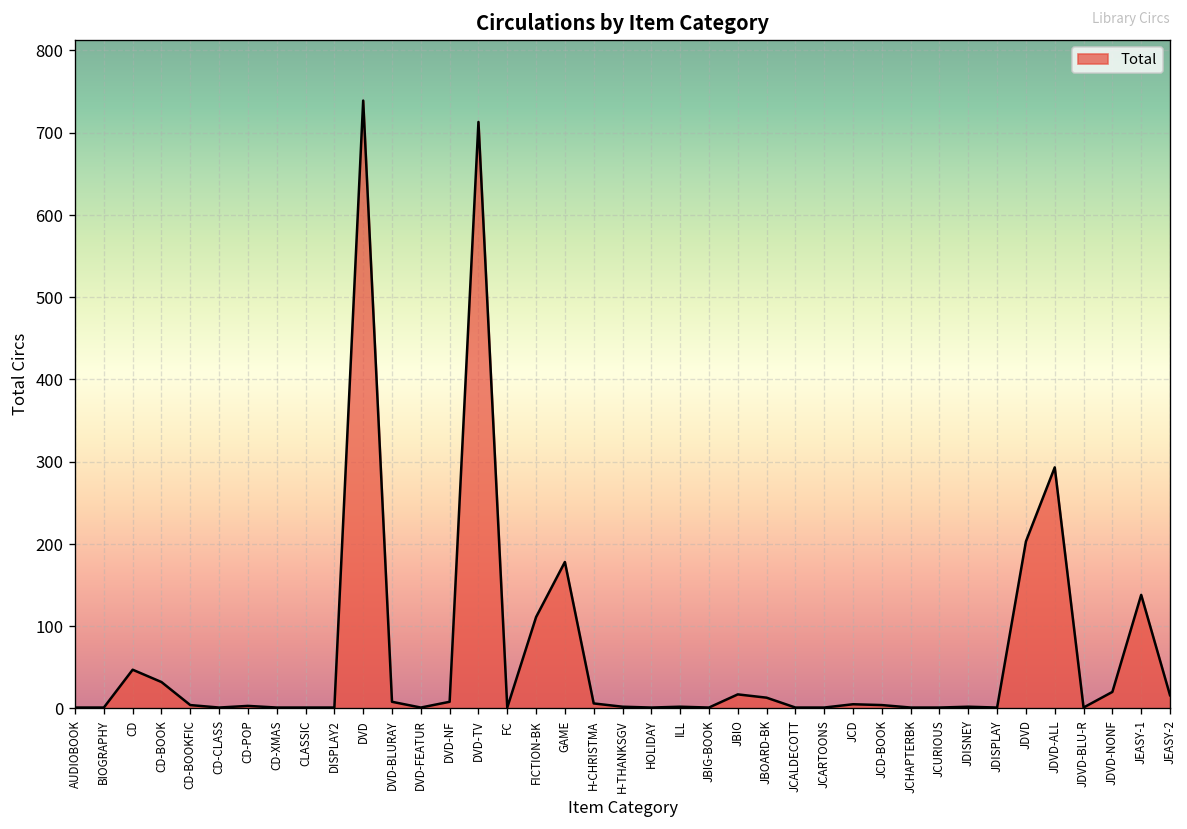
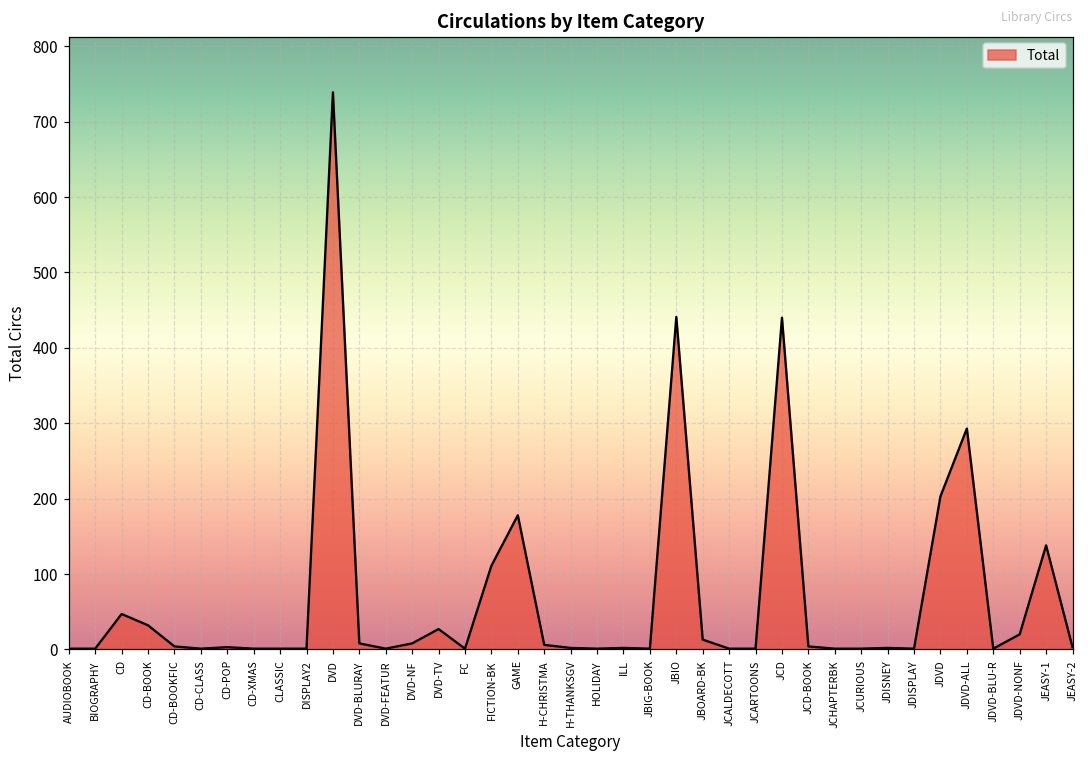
  {
    "AUDIOBOOK": 0,
    "BIOGRAPHY": 0,
    "CD": 50,
    "CD-BOOK": 30,
    "CD-BOOKFIC": 0,
    "CD-CLASS": 0,
    "CD-POP": 0,
    "CD-XMAS": 0,
    "CLASSIC": 0,
    "DISPLAY2": 0,
    "DVD": 740,
    "DVD-BLURAY": 10,
    "DVD-FEATUR": 0,
    "DVD-NF": 10,
-   "DVD-TV": 710,
+   "DVD-TV": 30,
    "FC": 0,
    "FICTION-BK": 110,
    "GAME": 180,
    "H-CHRISTMA": 10,
    "H-THANKSGV": 0,
    "HOLIDAY": 0,
    "ILL": 0,
    "JBIG-BOOK": 0,
-   "JBIO": 20,
+   "JBIO": 440,
    "JBOARD-BK": 10,
    "JCALDECOTT": 0,
    "JCARTOONS": 0,
-   "JCD": 10,
+   "JCD": 440,
    "JCD-BOOK": 0,
    "JCHAPTERBK": 0,
    "JCURIOUS": 0,
    "JDISNEY": 0,
    "JDISPLAY": 0,
    "JDVD": 200,
    "JDVD-ALL": 290,
    "JDVD-BLU-R": 0,
    "JDVD-NONF": 20,
    "JEASY-1": 140,
-   "JEASY-2": 20
+   "JEASY-2": 0
  }
